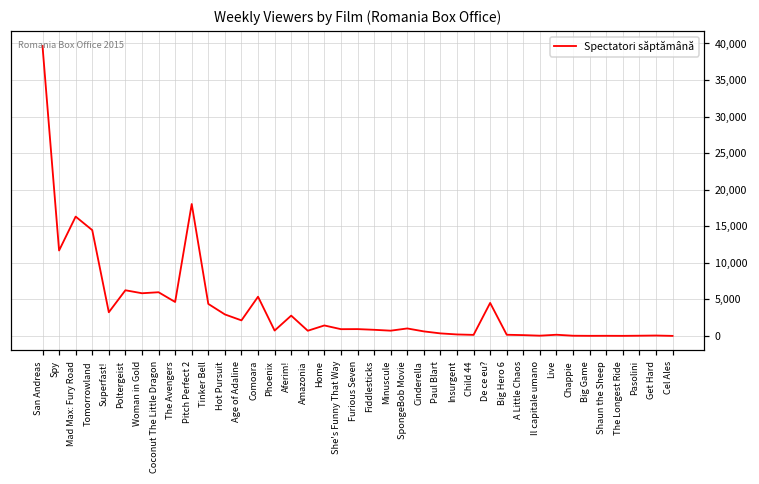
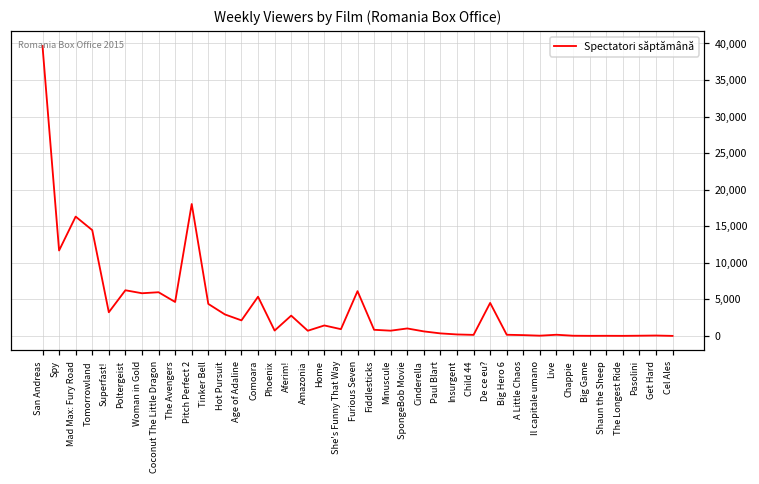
  {
    "Spy": "12,000",
    "Mad Max: Fury Road": "16,000",
    "Tomorrowland": "14,000",
    "Superfast!": "3,000",
    "Poltergeist": "6,000",
    "Woman in Gold": "6,000",
    "Coconut The Little Dragon": "6,000",
    "The Avengers": "5,000",
    "Pitch Perfect 2": "18,000",
    "Tinker Bell": "4,000",
    "Hot Pursuit": "3,000",
    "Age of Adaline": "2,000",
    "Comoara": "5,000",
    "Phoenix": "1,000",
    "Aferim!": "3,000",
    "Amazonia": "1,000",
    "Home": "1,000",
    "She's Funny That Way": "1,000",
-   "Furious Seven": "1,000",
+   "Furious Seven": "6,000",
    "Fiddlesticks": "1,000",
    "Minuscule": "1,000",
    "SpongeBob Movie": "1,000",
    "Cinderella": "1,000",
    "Paul Blart": "0",
    "Insurgent": "0",
    "Child 44": "0",
    "De ce eu?": "5,000",
    "Big Hero 6": "0",
    "A Little Chaos": "0",
    "Il capitale umano": "0",
    "Live": "0",
    "Chappie": "0",
    "Big Game": "0",
    "Shaun the Sheep": "0",
    "The Longest Ride": "0",
    "Pasolini": "0",
    "Get Hard": "0",
    "Cel Ales": "0"
  }
